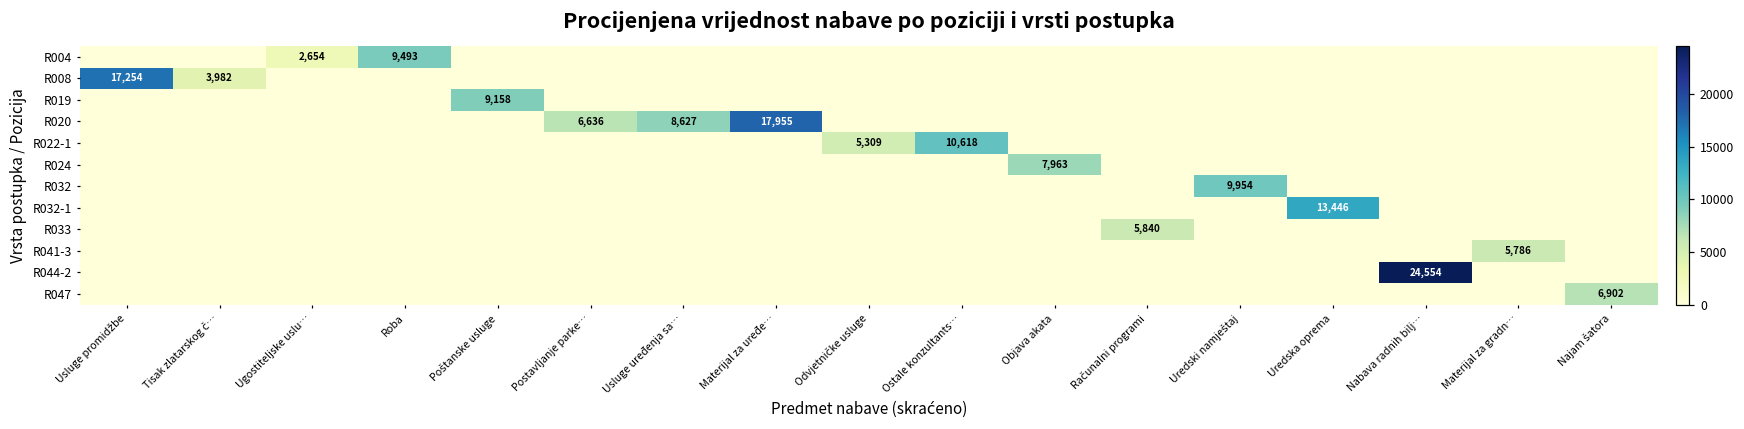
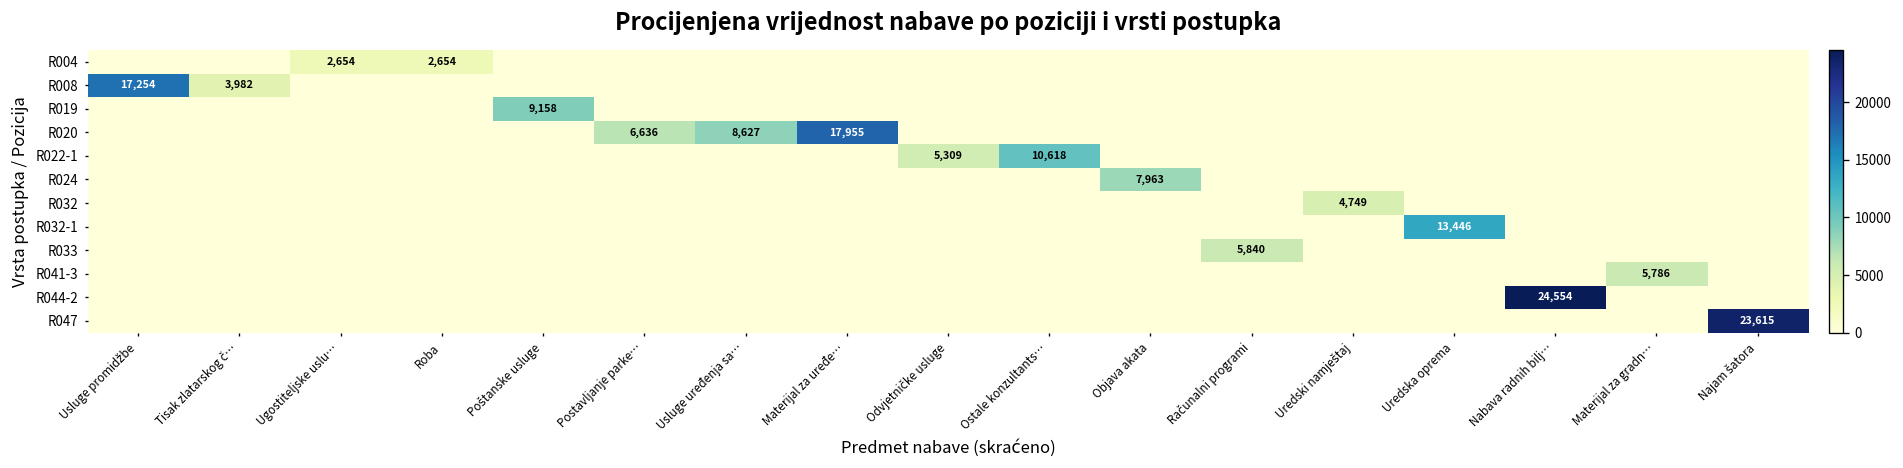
  {
    "R004": {
      "Ugostiteljske uslu…": "2,654",
-     "Roba": "9,493"
+     "Roba": "2,654"
    },
    "R008": {
      "Usluge promidžbe": "17,254",
      "Tisak zlatarskog č…": "3,982"
    },
    "R019": {
      "Poštanske usluge": "9,158"
    },
    "R020": {
      "Postavljanje parke…": "6,636",
      "Usluge uređenja sa…": "8,627",
      "Materijal za uređe…": "17,955"
    },
    "R022-1": {
      "Odvjetničke usluge": "5,309",
      "Ostale konzultants…": "10,618"
    },
    "R024": {
      "Objava akata": "7,963"
    },
    "R032": {
-     "Uredski namještaj": "9,954"
+     "Uredski namještaj": "4,749"
    },
    "R032-1": {
      "Uredska oprema": "13,446"
    },
    "R033": {
      "Računalni programi": "5,840"
    },
    "R041-3": {
      "Materijal za gradn…": "5,786"
    },
    "R044-2": {
      "Nabava radnih bilj…": "24,554"
    },
    "R047": {
-     "Najam šatora": "6,902"
+     "Najam šatora": "23,615"
    }
  }
